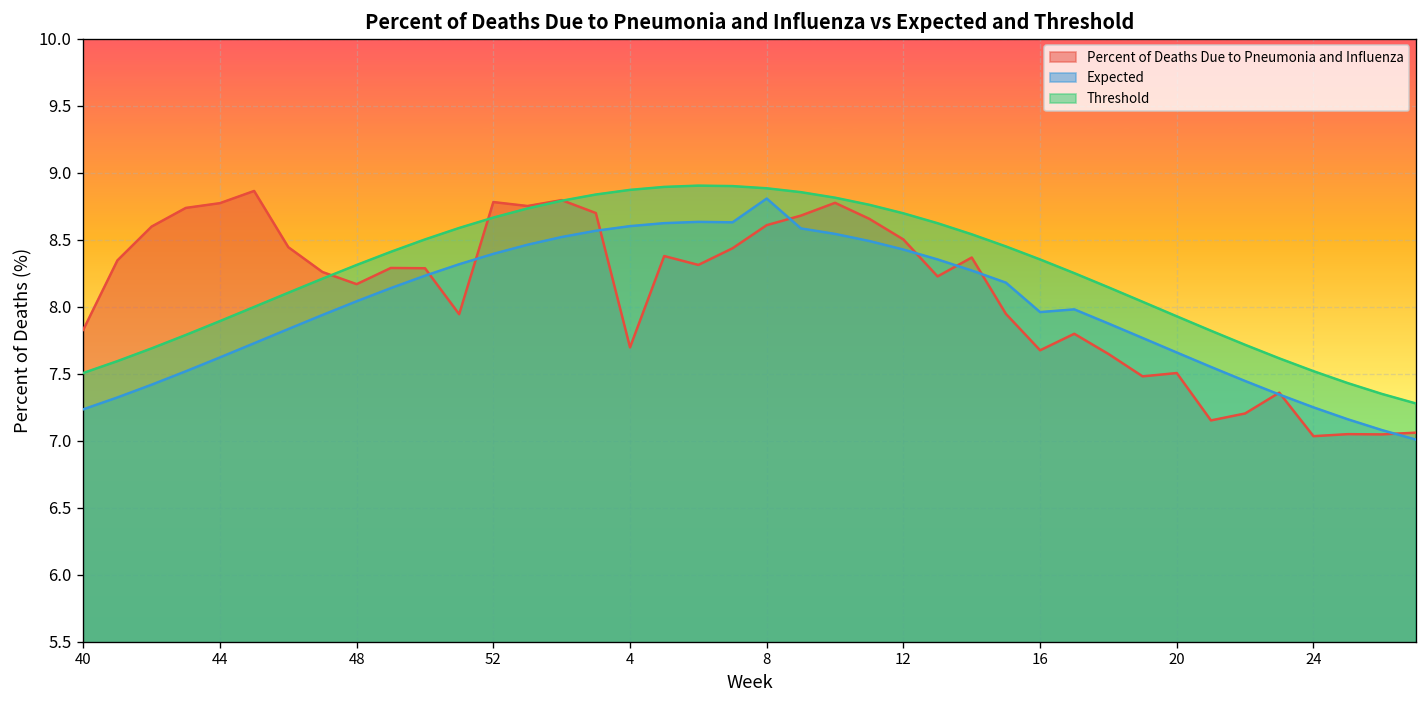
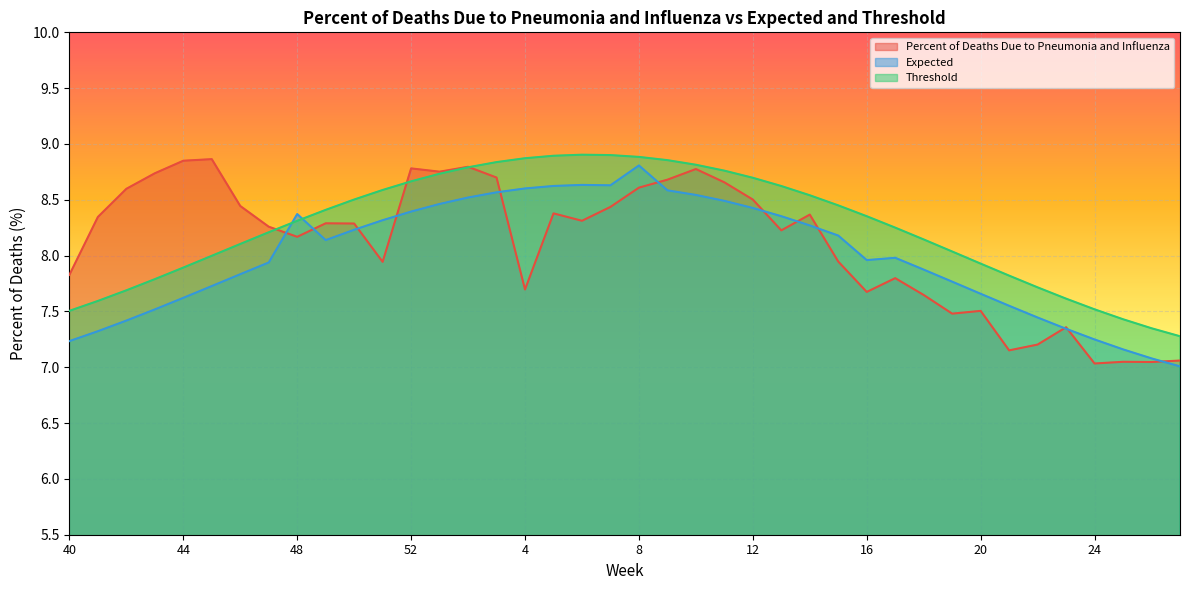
  {
    "Percent of Deaths Due to Pneumonia and Influenza": {
      "40": 7.83,
-     "44": 8.77,
+     "44": 8.85,
      "48": 8.17,
      "52": 8.78,
      "4": 7.70,
      "8": 8.61,
      "12": 8.50,
      "16": 7.67,
      "20": 7.51,
      "24": 7.03
    },
    "Expected": {
      "40": 7.23,
      "44": 7.62,
-     "48": 8.04,
+     "48": 8.37,
      "52": 8.39,
      "4": 8.60,
      "8": 8.81,
      "12": 8.43,
      "16": 7.96,
      "20": 7.66,
      "24": 7.25
    },
    "Threshold": {
      "40": 7.51,
      "44": 7.89,
      "48": 8.31,
      "52": 8.67,
      "4": 8.87,
      "8": 8.88,
      "12": 8.70,
      "16": 8.35,
      "20": 7.93,
      "24": 7.52
    }
  }
